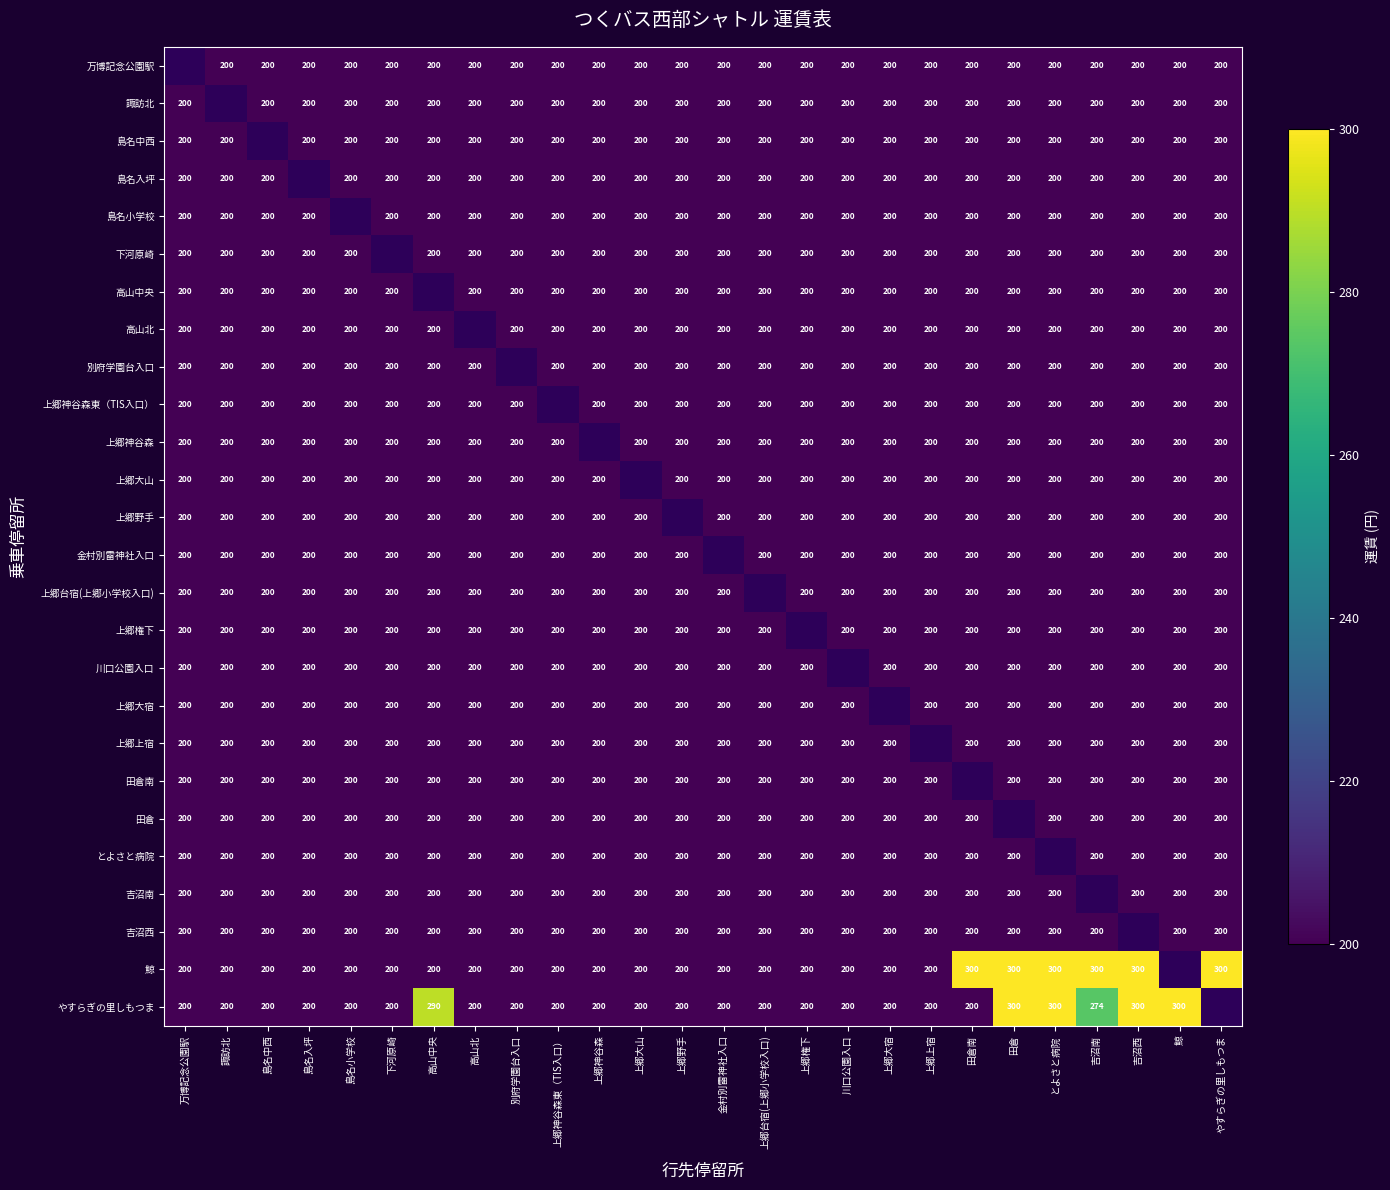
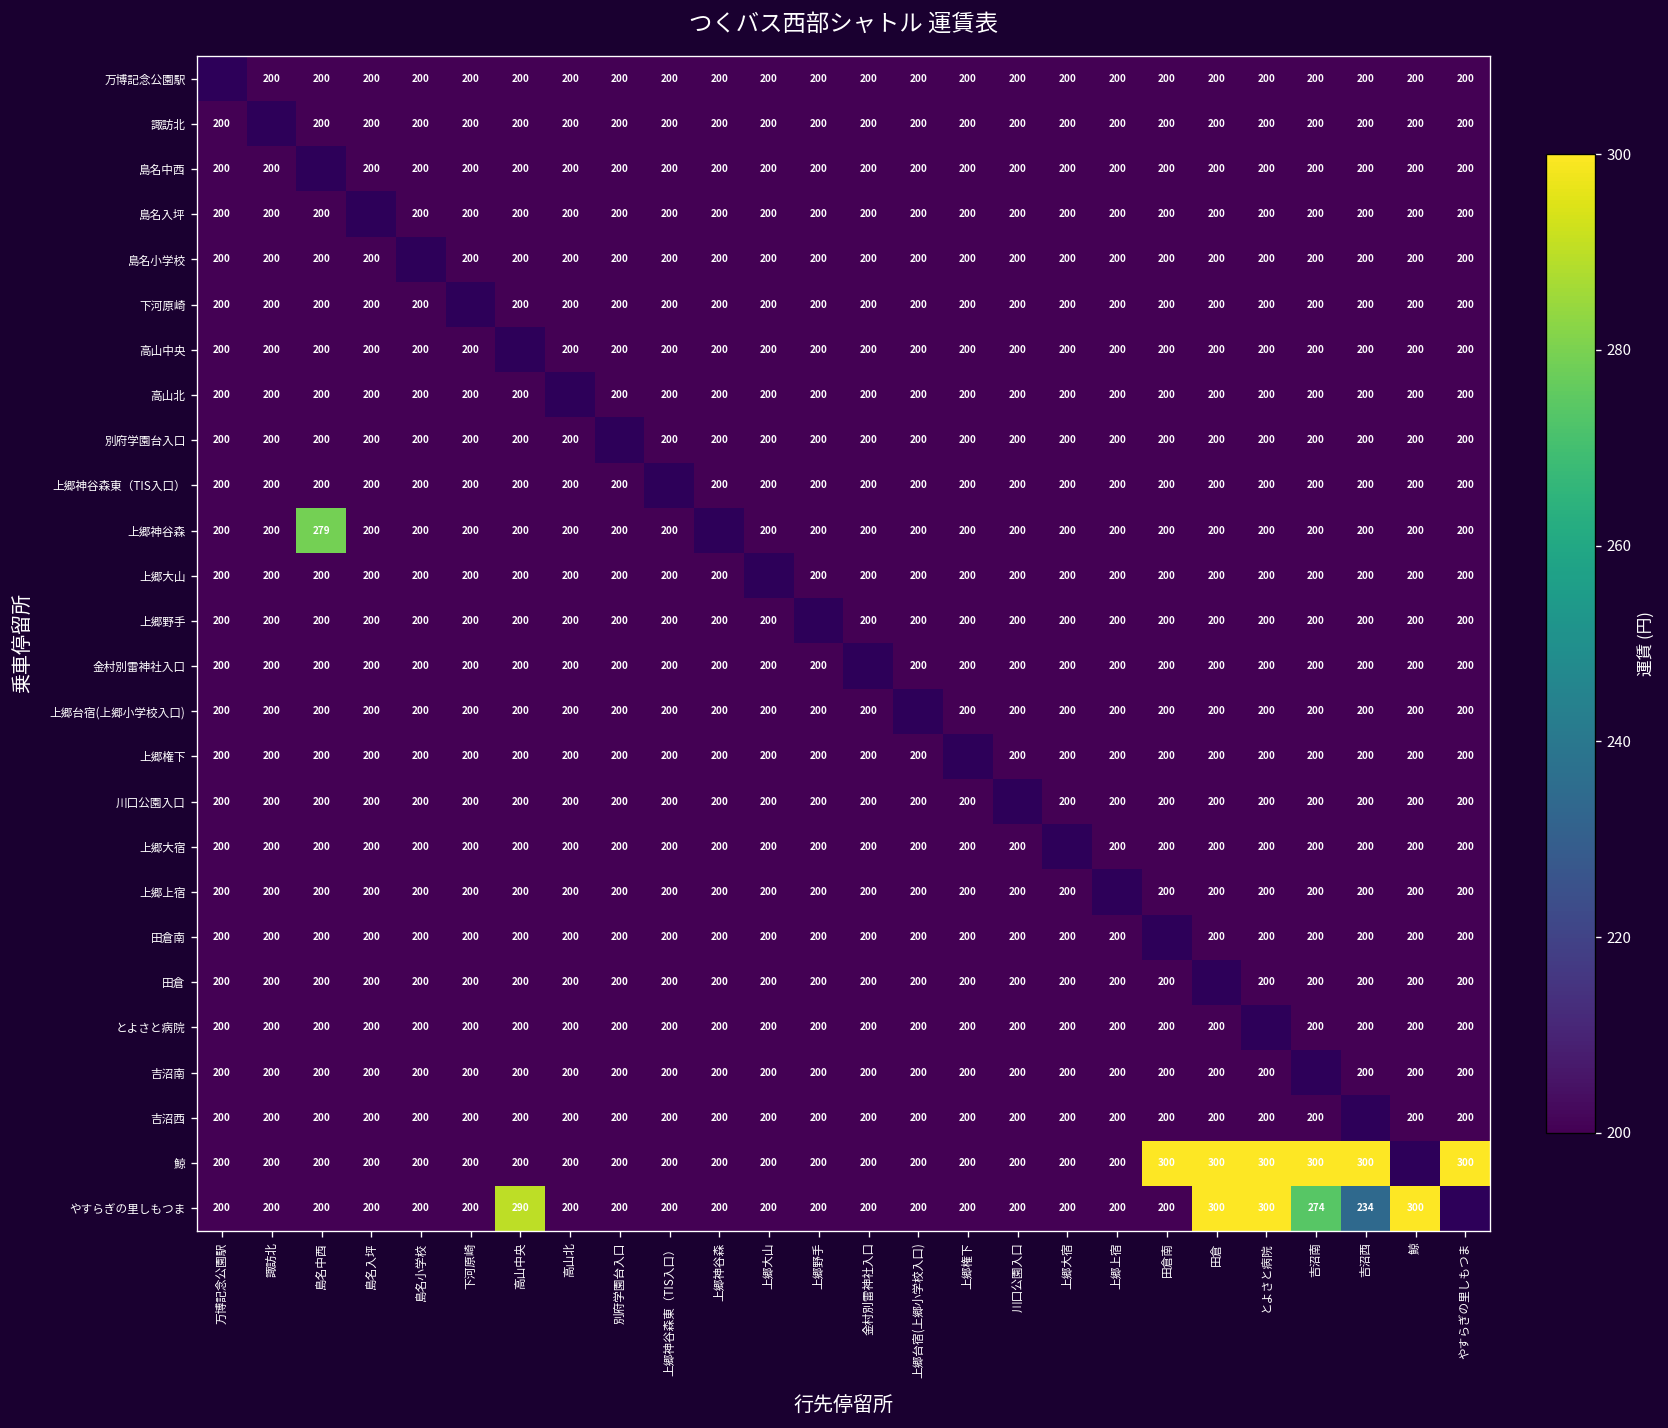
  {
    "上郷神谷森": {
      "万博記念公園駅": 200,
      "諏訪北": 200,
-     "島名中西": 200,
+     "島名中西": 279,
      "島名入坪": 200,
      "島名小学校": 200,
      "下河原崎": 200,
      "高山中央": 200,
      "高山北": 200,
      "別府学園台入口": 200,
      "上郷神谷森東（TIS入口）": 200,
      "上郷大山": 200,
      "上郷野手": 200,
      "金村別雷神社入口": 200,
      "上郷台宿(上郷小学校入口)": 200,
      "上郷権下": 200,
      "川口公園入口": 200,
      "上郷大宿": 200,
      "上郷上宿": 200,
      "田倉南": 200,
      "田倉": 200,
      "とよさと病院": 200,
      "吉沼南": 200,
      "吉沼西": 200,
      "鯨": 200,
      "やすらぎの里しもつま": 200
    },
    "やすらぎの里しもつま": {
      "万博記念公園駅": 200,
      "諏訪北": 200,
      "島名中西": 200,
      "島名入坪": 200,
      "島名小学校": 200,
      "下河原崎": 200,
      "高山中央": 290,
      "高山北": 200,
      "別府学園台入口": 200,
      "上郷神谷森東（TIS入口）": 200,
      "上郷神谷森": 200,
      "上郷大山": 200,
      "上郷野手": 200,
      "金村別雷神社入口": 200,
      "上郷台宿(上郷小学校入口)": 200,
      "上郷権下": 200,
      "川口公園入口": 200,
      "上郷大宿": 200,
      "上郷上宿": 200,
      "田倉南": 200,
      "田倉": 300,
      "とよさと病院": 300,
      "吉沼南": 274,
-     "吉沼西": 300,
+     "吉沼西": 234,
      "鯨": 300
    }
  }
